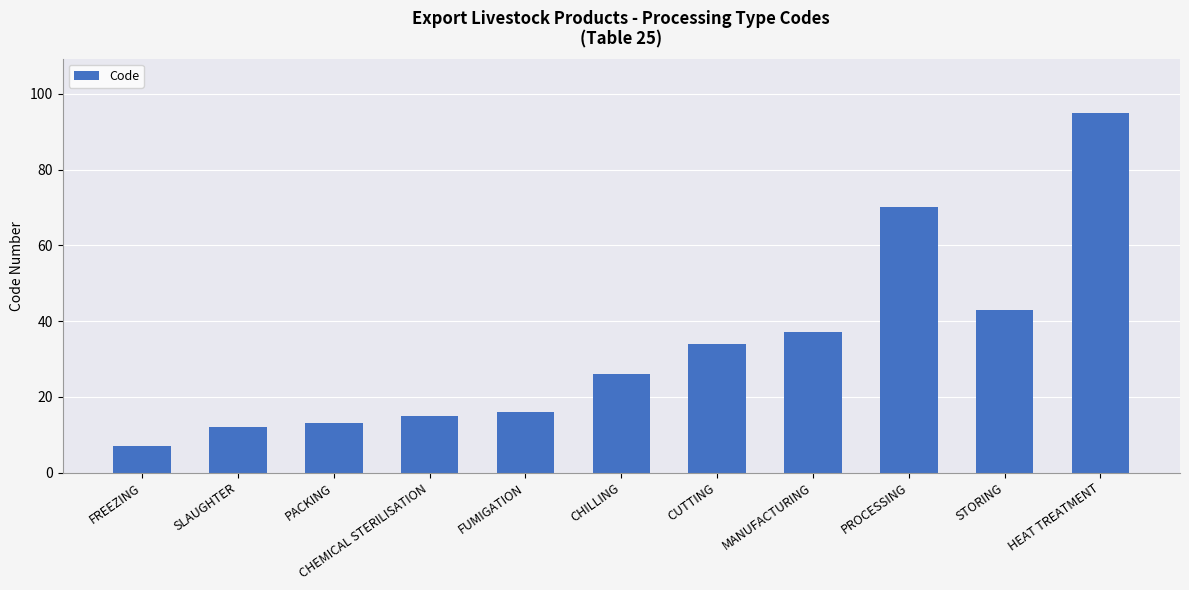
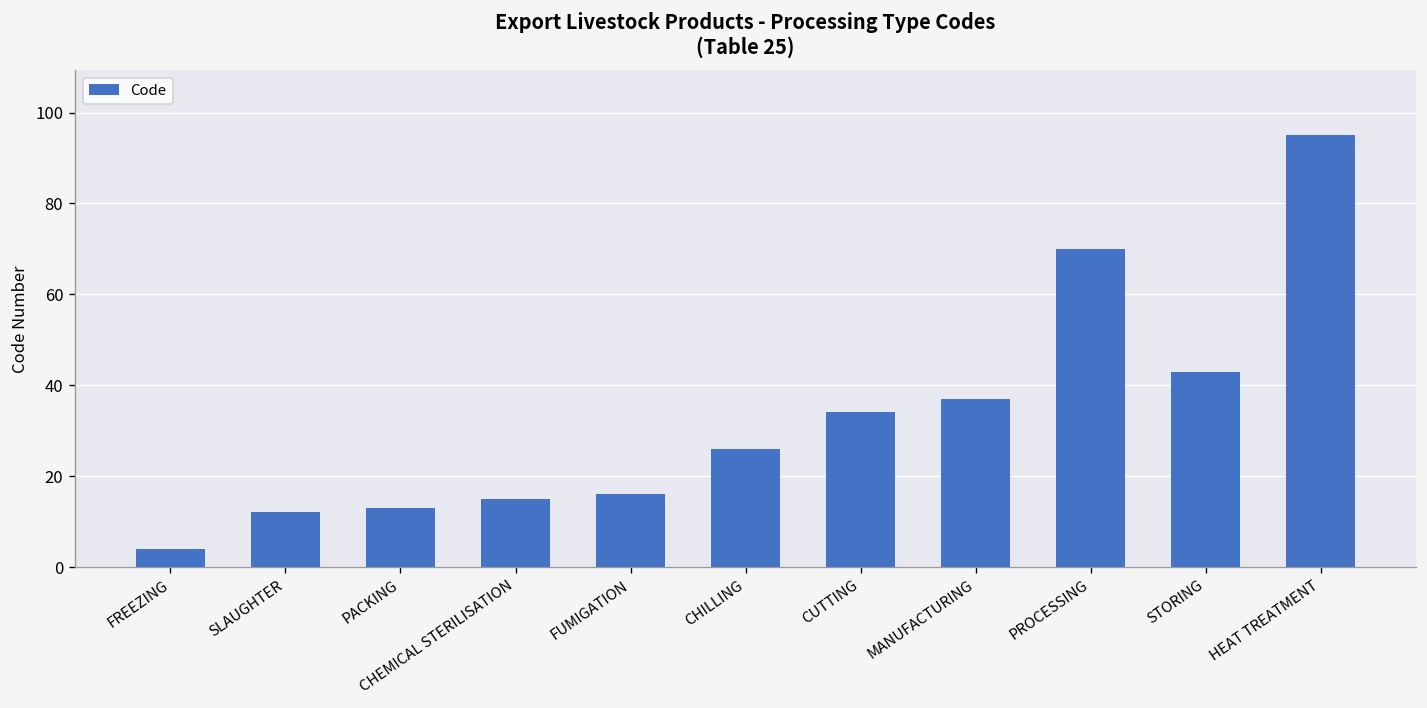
  {
-   "FREEZING": 7,
+   "FREEZING": 4,
    "SLAUGHTER": 12,
    "PACKING": 13,
    "CHEMICAL STERILISATION": 15,
    "FUMIGATION": 16,
    "CHILLING": 26,
    "CUTTING": 34,
    "MANUFACTURING": 37,
    "PROCESSING": 70,
    "STORING": 43,
    "HEAT TREATMENT": 95
  }
